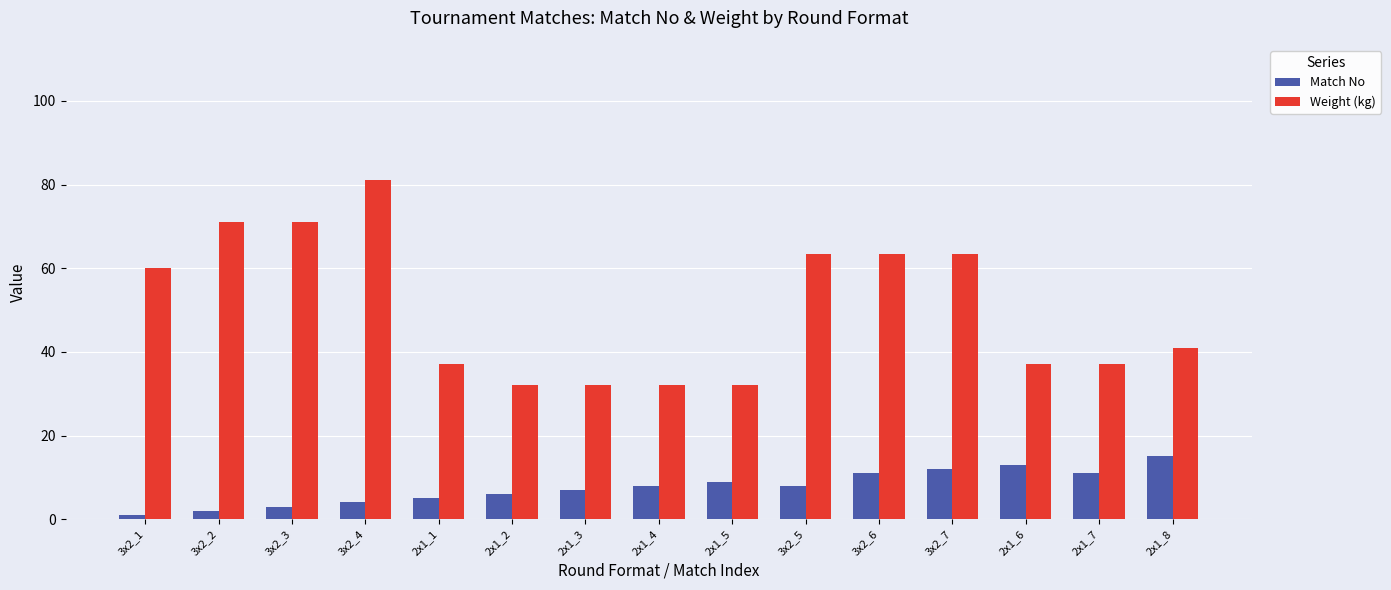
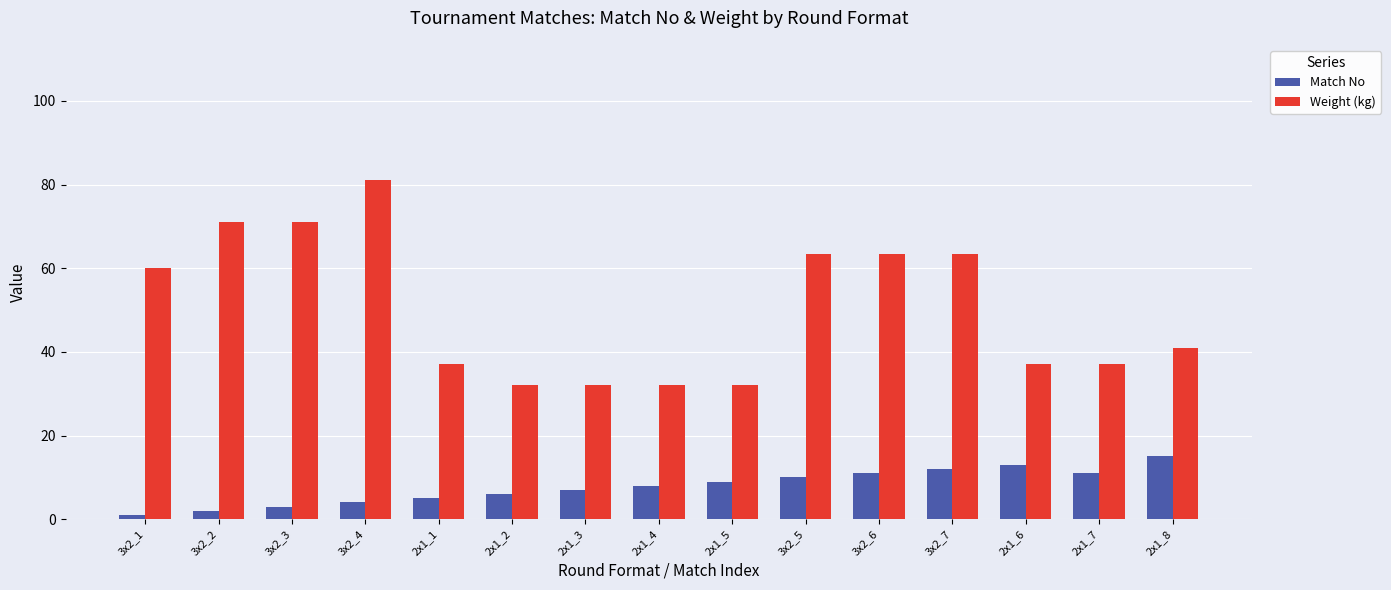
  {
    "Match No": {
      "3x2_1": 1,
      "3x2_2": 2,
      "3x2_3": 3,
      "3x2_4": 4,
      "2x1_1": 5,
      "2x1_2": 6,
      "2x1_3": 7,
      "2x1_4": 8,
      "2x1_5": 9,
-     "3x2_5": 8,
+     "3x2_5": 10,
      "3x2_6": 11,
      "3x2_7": 12,
      "2x1_6": 13,
      "2x1_7": 11,
      "2x1_8": 15
    },
    "Weight (kg)": {
      "3x2_1": 60,
      "3x2_2": 71,
      "3x2_3": 71,
      "3x2_4": 81,
      "2x1_1": 37,
      "2x1_2": 32,
      "2x1_3": 32,
      "2x1_4": 32,
      "2x1_5": 32,
      "3x2_5": 64,
      "3x2_6": 64,
      "3x2_7": 64,
      "2x1_6": 37,
      "2x1_7": 37,
      "2x1_8": 41
    }
  }
